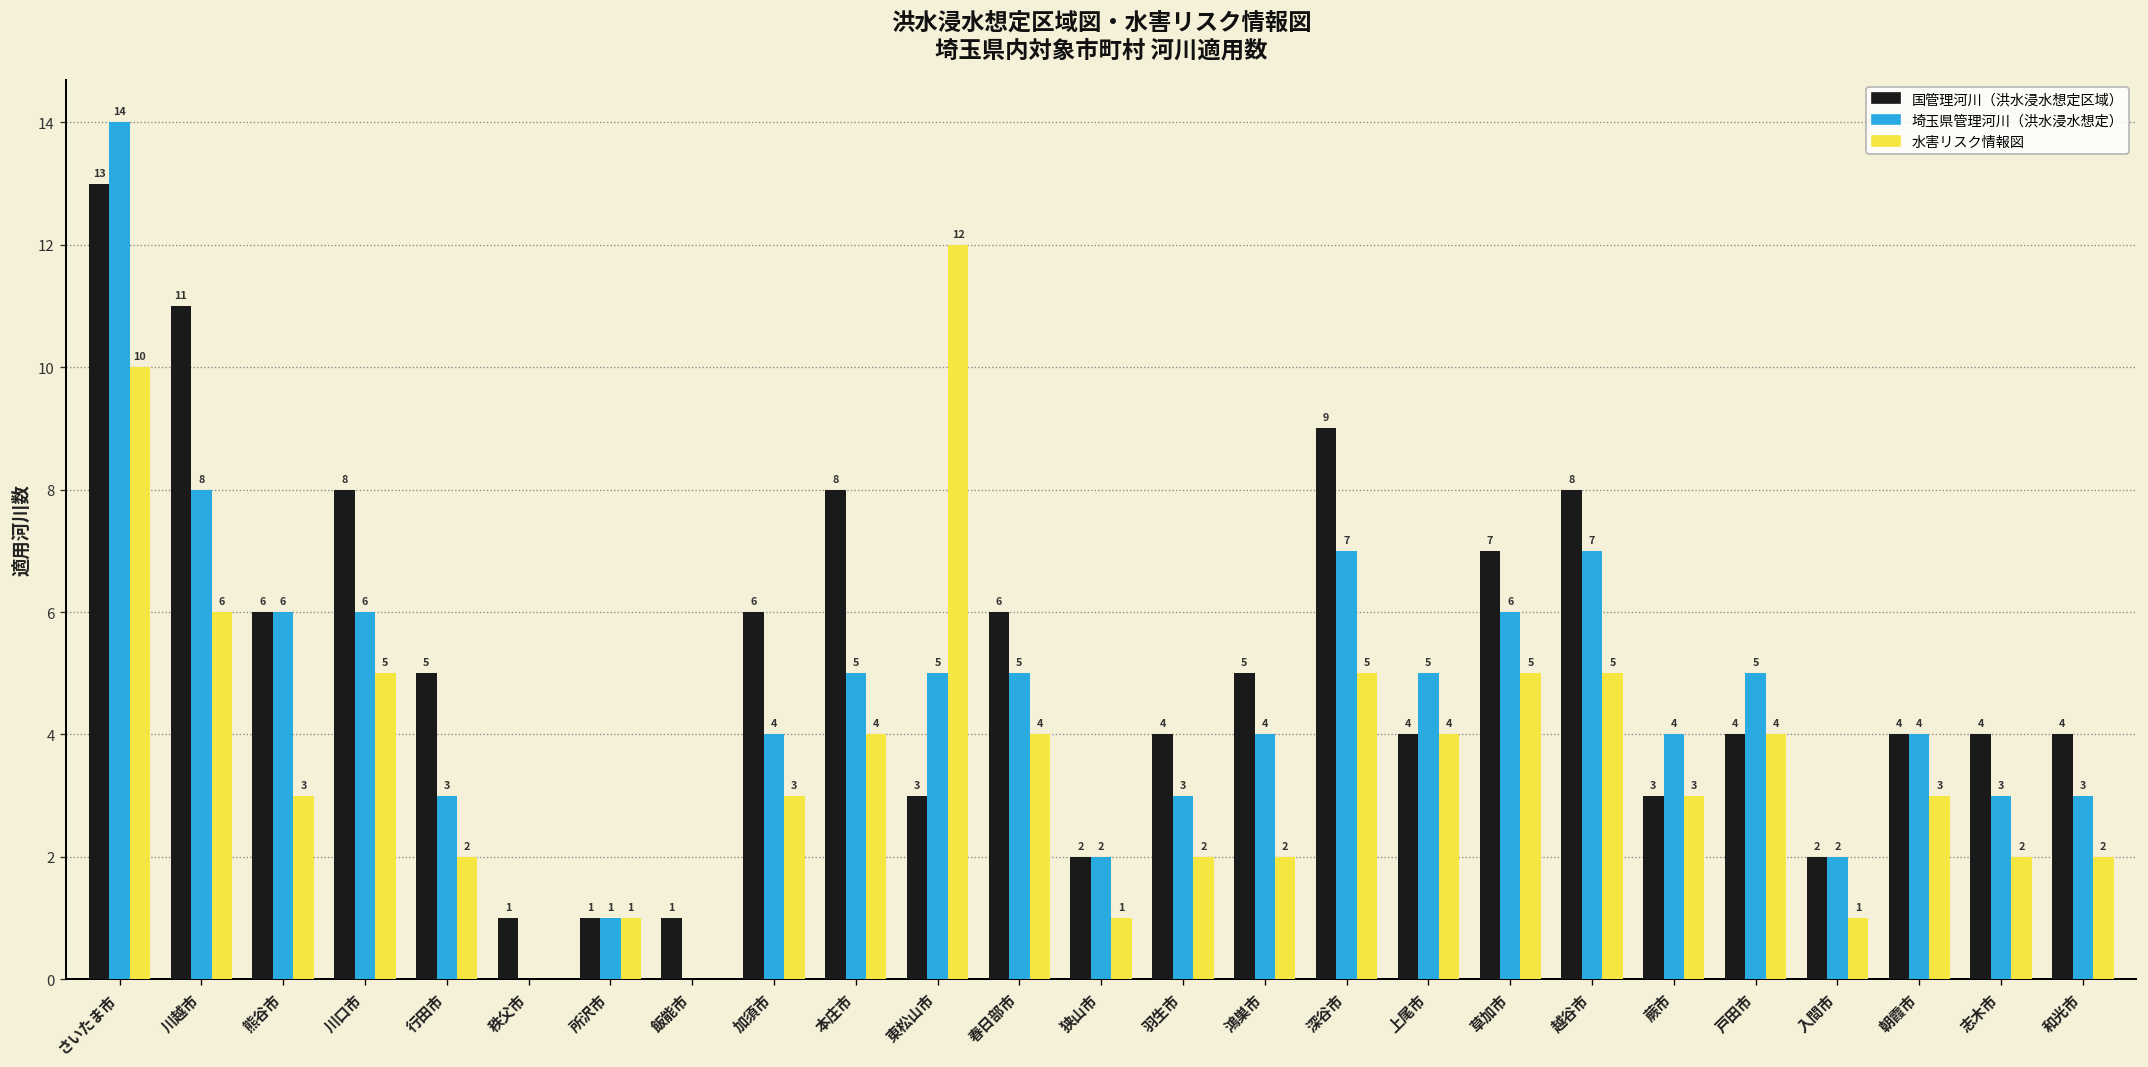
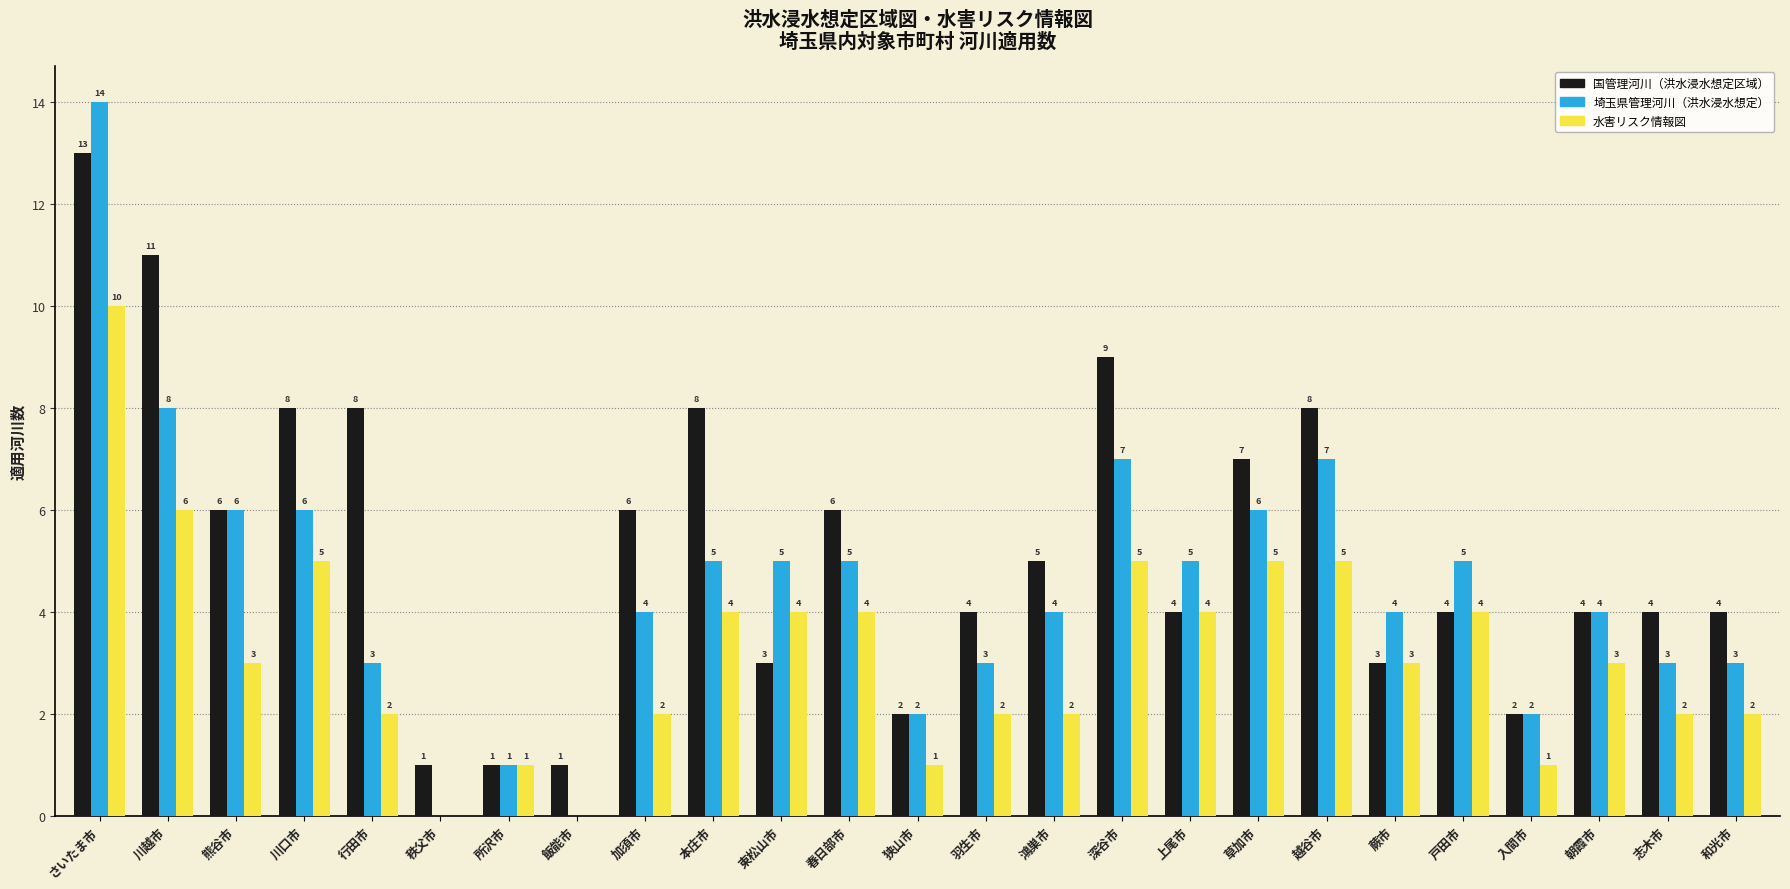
  {
    "国管理河川（洪水浸水想定区域）": {
      "さいたま市": 13,
      "川越市": 11,
      "熊谷市": 6,
      "川口市": 8,
-     "行田市": 5,
+     "行田市": 8,
      "秩父市": 1,
      "所沢市": 1,
      "飯能市": 1,
      "加須市": 6,
      "本庄市": 8,
      "東松山市": 3,
      "春日部市": 6,
      "狭山市": 2,
      "羽生市": 4,
      "鴻巣市": 5,
      "深谷市": 9,
      "上尾市": 4,
      "草加市": 7,
      "越谷市": 8,
      "蕨市": 3,
      "戸田市": 4,
      "入間市": 2,
      "朝霞市": 4,
      "志木市": 4,
      "和光市": 4
    },
    "埼玉県管理河川（洪水浸水想定）": {
      "さいたま市": 14,
      "川越市": 8,
      "熊谷市": 6,
      "川口市": 6,
      "行田市": 3,
      "所沢市": 1,
      "加須市": 4,
      "本庄市": 5,
      "東松山市": 5,
      "春日部市": 5,
      "狭山市": 2,
      "羽生市": 3,
      "鴻巣市": 4,
      "深谷市": 7,
      "上尾市": 5,
      "草加市": 6,
      "越谷市": 7,
      "蕨市": 4,
      "戸田市": 5,
      "入間市": 2,
      "朝霞市": 4,
      "志木市": 3,
      "和光市": 3
    },
    "水害リスク情報図": {
      "さいたま市": 10,
      "川越市": 6,
      "熊谷市": 3,
      "川口市": 5,
      "行田市": 2,
      "所沢市": 1,
-     "加須市": 3,
+     "加須市": 2,
      "本庄市": 4,
-     "東松山市": 12,
+     "東松山市": 4,
      "春日部市": 4,
      "狭山市": 1,
      "羽生市": 2,
      "鴻巣市": 2,
      "深谷市": 5,
      "上尾市": 4,
      "草加市": 5,
      "越谷市": 5,
      "蕨市": 3,
      "戸田市": 4,
      "入間市": 1,
      "朝霞市": 3,
      "志木市": 2,
      "和光市": 2
    }
  }
